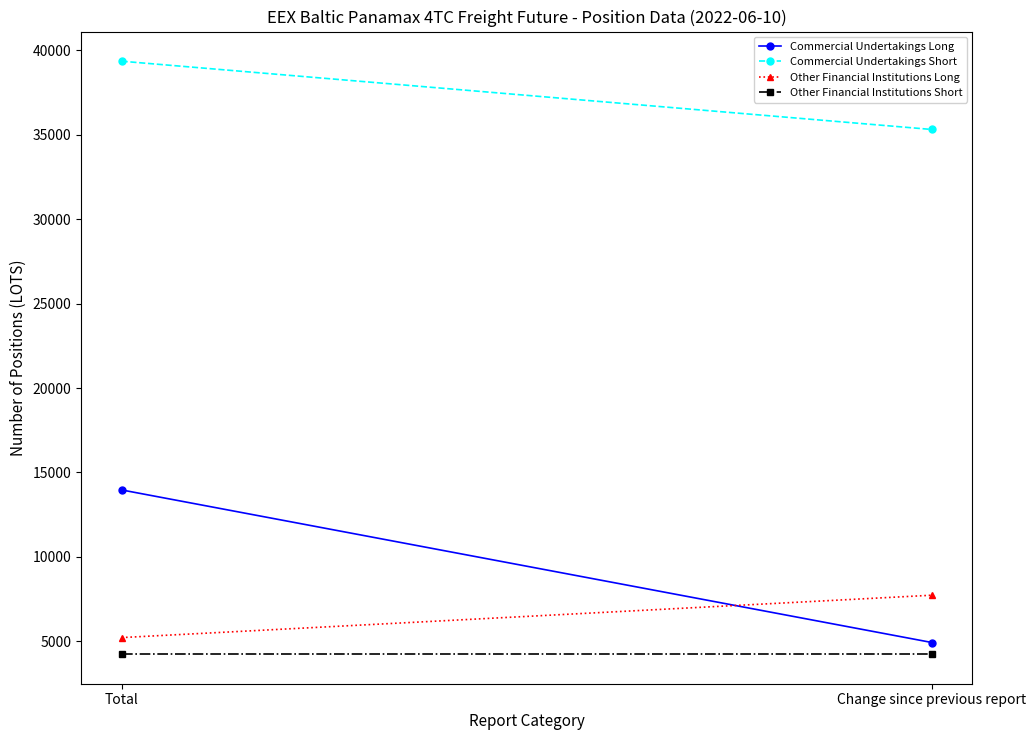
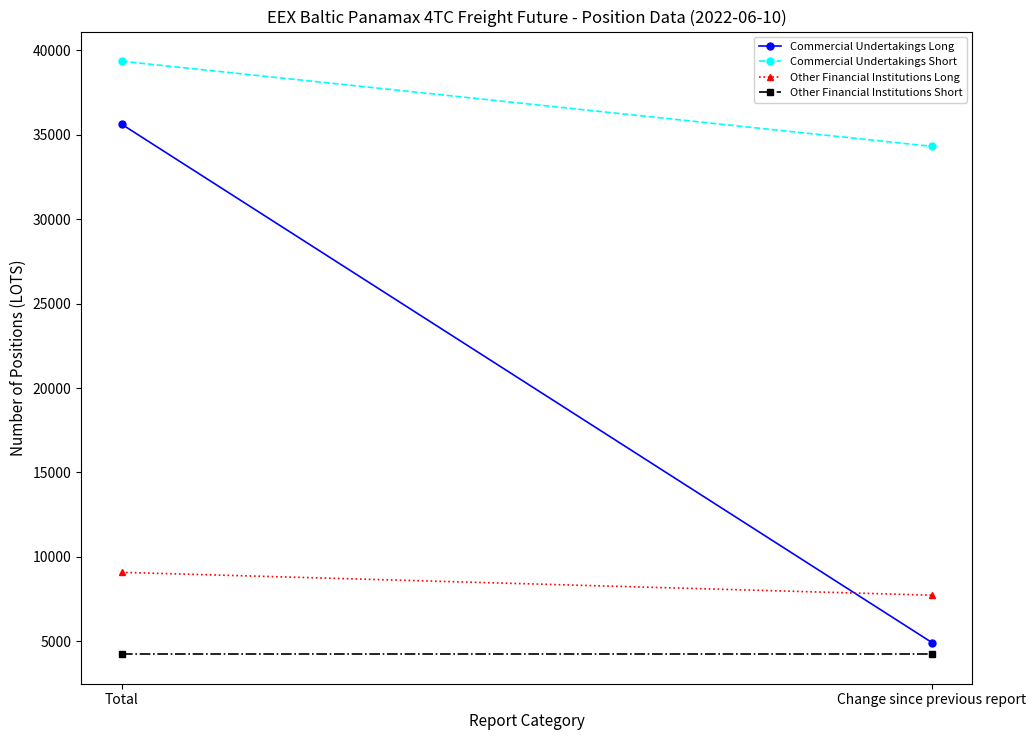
  {
    "Commercial Undertakings Long": {
-     "Total": 14000,
+     "Total": 35600,
      "Change since previous report": 4900
    },
    "Commercial Undertakings Short": {
      "Total": 39400,
-     "Change since previous report": 35300
+     "Change since previous report": 34300
    },
    "Other Financial Institutions Long": {
-     "Total": 5200,
+     "Total": 9100,
      "Change since previous report": 7700
    },
    "Other Financial Institutions Short": {
      "Total": 4200,
      "Change since previous report": 4200
    }
  }
